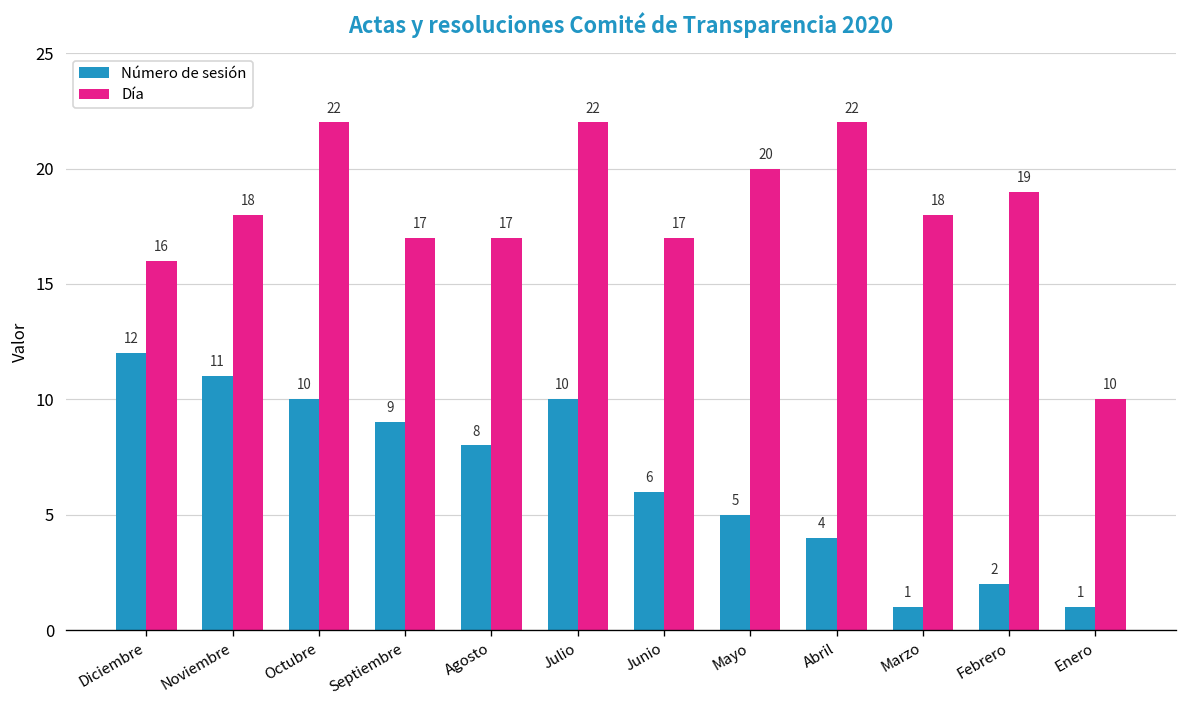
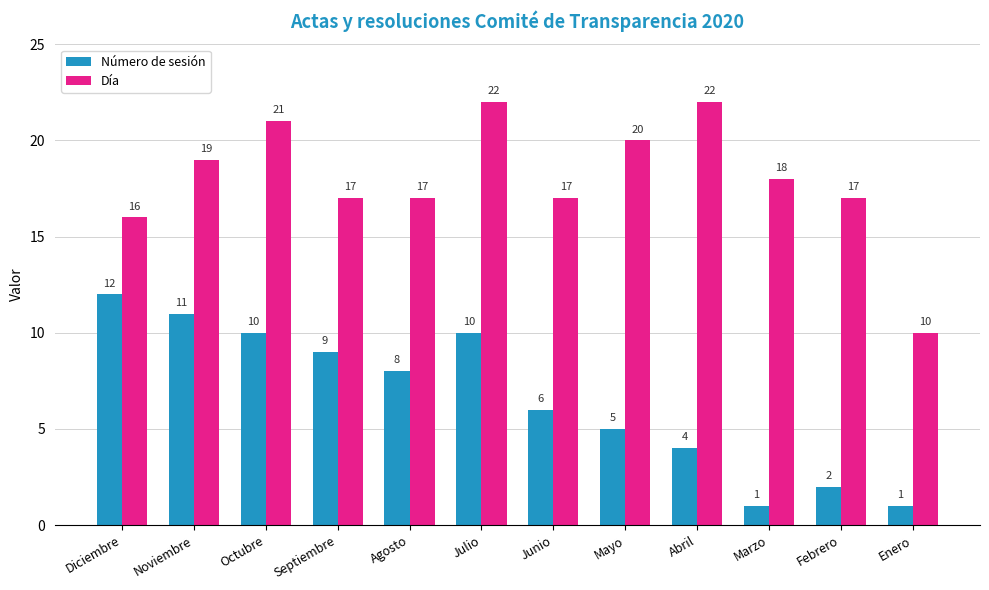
  {
    "Número de sesión": {
      "Diciembre": 12,
      "Noviembre": 11,
      "Octubre": 10,
      "Septiembre": 9,
      "Agosto": 8,
      "Julio": 10,
      "Junio": 6,
      "Mayo": 5,
      "Abril": 4,
      "Marzo": 1,
      "Febrero": 2,
      "Enero": 1
    },
    "Día": {
      "Diciembre": 16,
-     "Noviembre": 18,
-     "Octubre": 22,
+     "Noviembre": 19,
+     "Octubre": 21,
      "Septiembre": 17,
      "Agosto": 17,
      "Julio": 22,
      "Junio": 17,
      "Mayo": 20,
      "Abril": 22,
      "Marzo": 18,
-     "Febrero": 19,
+     "Febrero": 17,
      "Enero": 10
    }
  }
